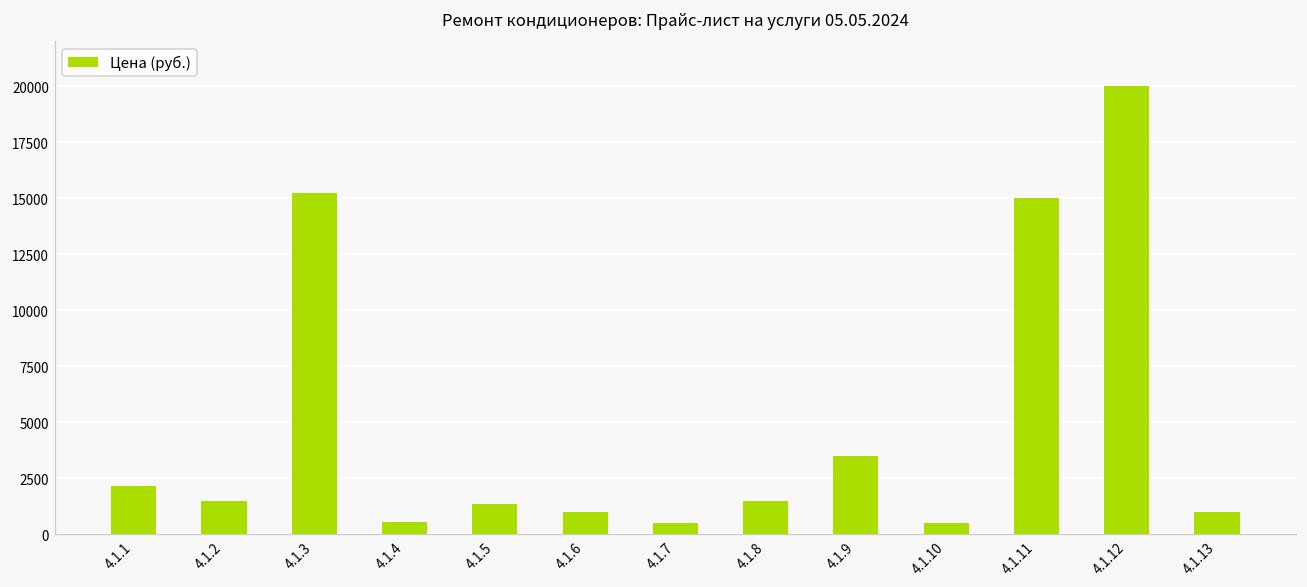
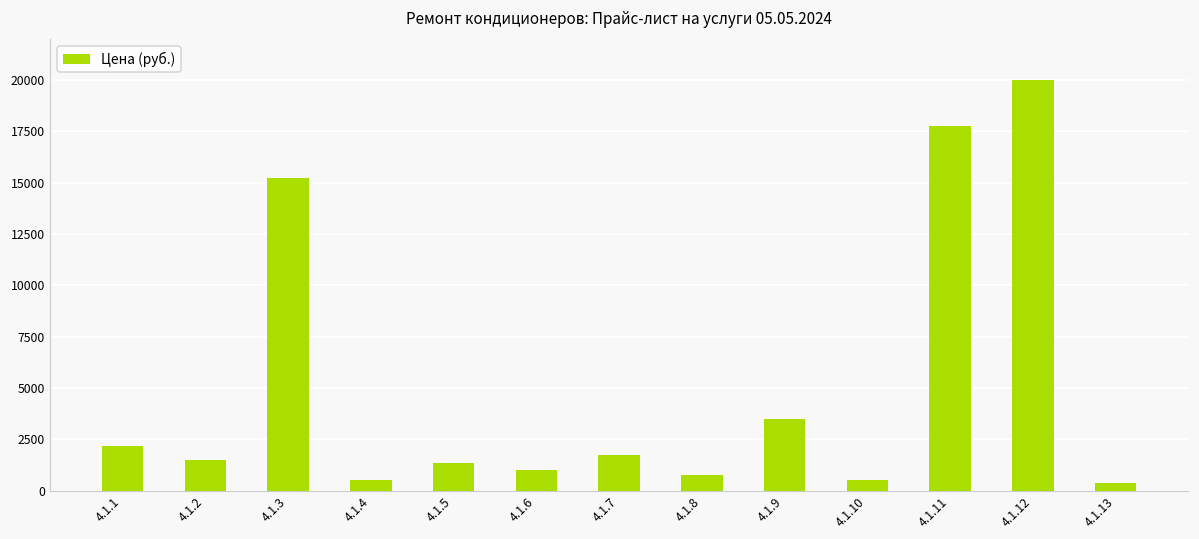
  {
    "4.1.1": 2200,
    "4.1.2": 1500,
    "4.1.3": 15200,
    "4.1.4": 500,
    "4.1.5": 1300,
    "4.1.6": 1000,
-   "4.1.7": 500,
-   "4.1.8": 1500,
+   "4.1.7": 1700,
+   "4.1.8": 800,
    "4.1.9": 3500,
    "4.1.10": 500,
-   "4.1.11": 15000,
+   "4.1.11": 17800,
    "4.1.12": 20000,
-   "4.1.13": 1000
+   "4.1.13": 400
  }
